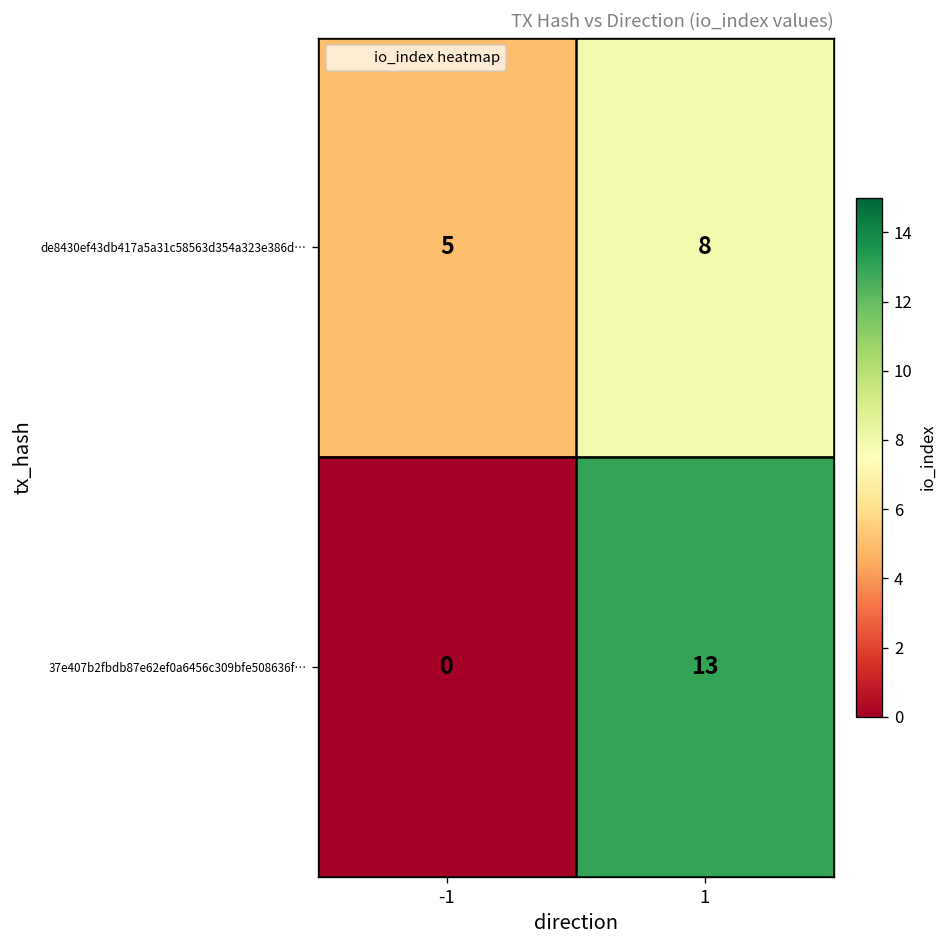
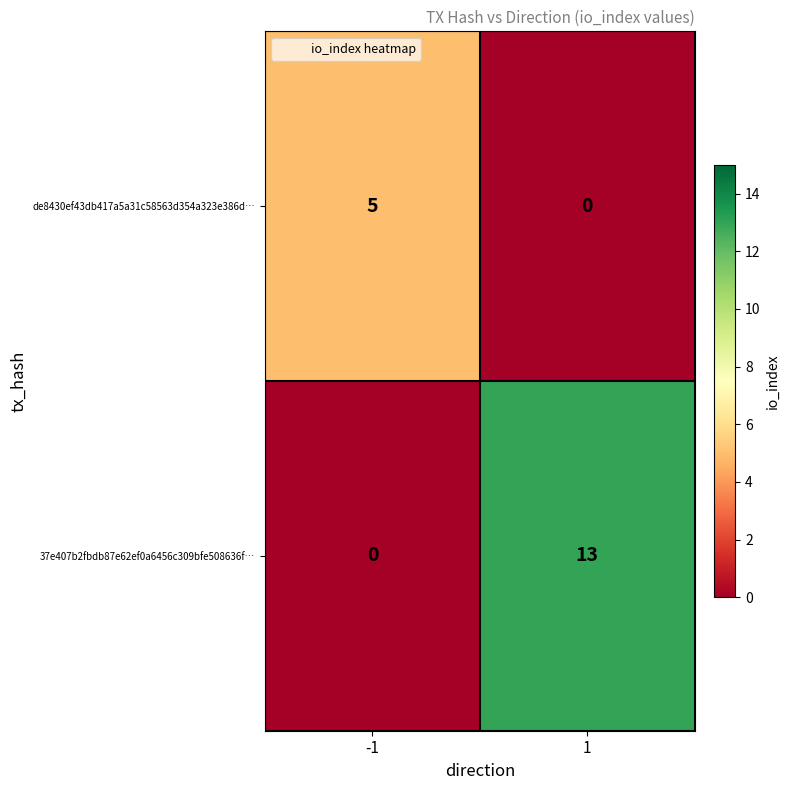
  {
    "de8430ef43db417a5a31c58563d354a323e386d…": {
      "-1": 5,
-     "1": 8
+     "1": 0
    },
    "37e407b2fbdb87e62ef0a6456c309bfe508636f…": {
      "-1": 0,
      "1": 13
    }
  }
